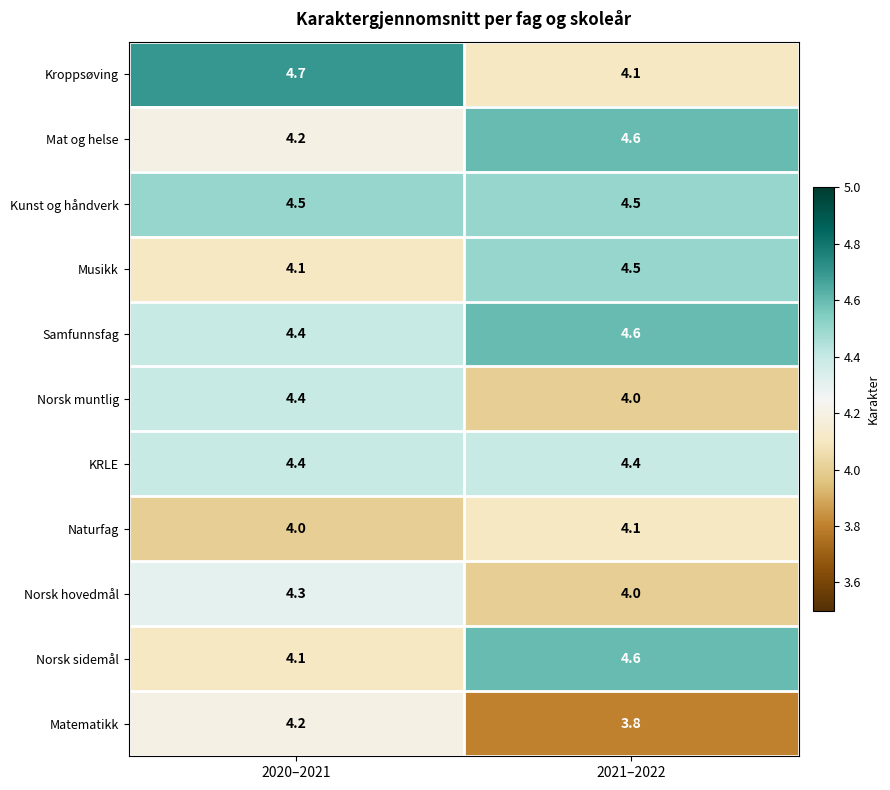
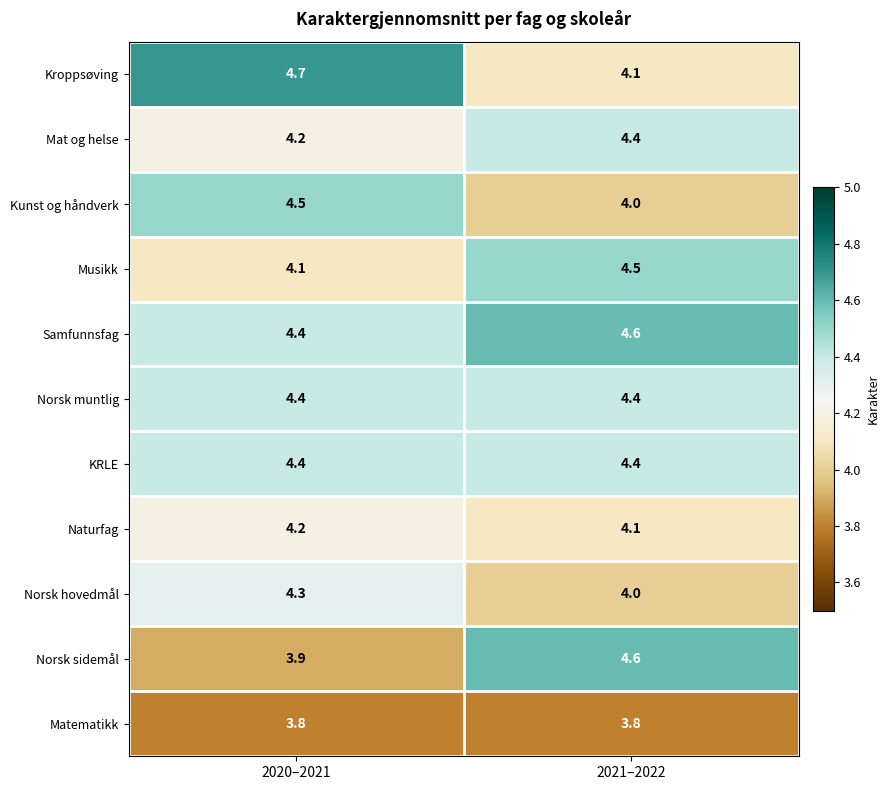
  {
    "Kroppsøving": {
      "2020–2021": 4.7,
      "2021–2022": 4.1
    },
    "Mat og helse": {
      "2020–2021": 4.2,
-     "2021–2022": 4.6
+     "2021–2022": 4.4
    },
    "Kunst og håndverk": {
      "2020–2021": 4.5,
-     "2021–2022": 4.5
+     "2021–2022": 4.0
    },
    "Musikk": {
      "2020–2021": 4.1,
      "2021–2022": 4.5
    },
    "Samfunnsfag": {
      "2020–2021": 4.4,
      "2021–2022": 4.6
    },
    "Norsk muntlig": {
      "2020–2021": 4.4,
-     "2021–2022": 4.0
+     "2021–2022": 4.4
    },
    "KRLE": {
      "2020–2021": 4.4,
      "2021–2022": 4.4
    },
    "Naturfag": {
-     "2020–2021": 4.0,
+     "2020–2021": 4.2,
      "2021–2022": 4.1
    },
    "Norsk hovedmål": {
      "2020–2021": 4.3,
      "2021–2022": 4.0
    },
    "Norsk sidemål": {
-     "2020–2021": 4.1,
+     "2020–2021": 3.9,
      "2021–2022": 4.6
    },
    "Matematikk": {
-     "2020–2021": 4.2,
+     "2020–2021": 3.8,
      "2021–2022": 3.8
    }
  }
